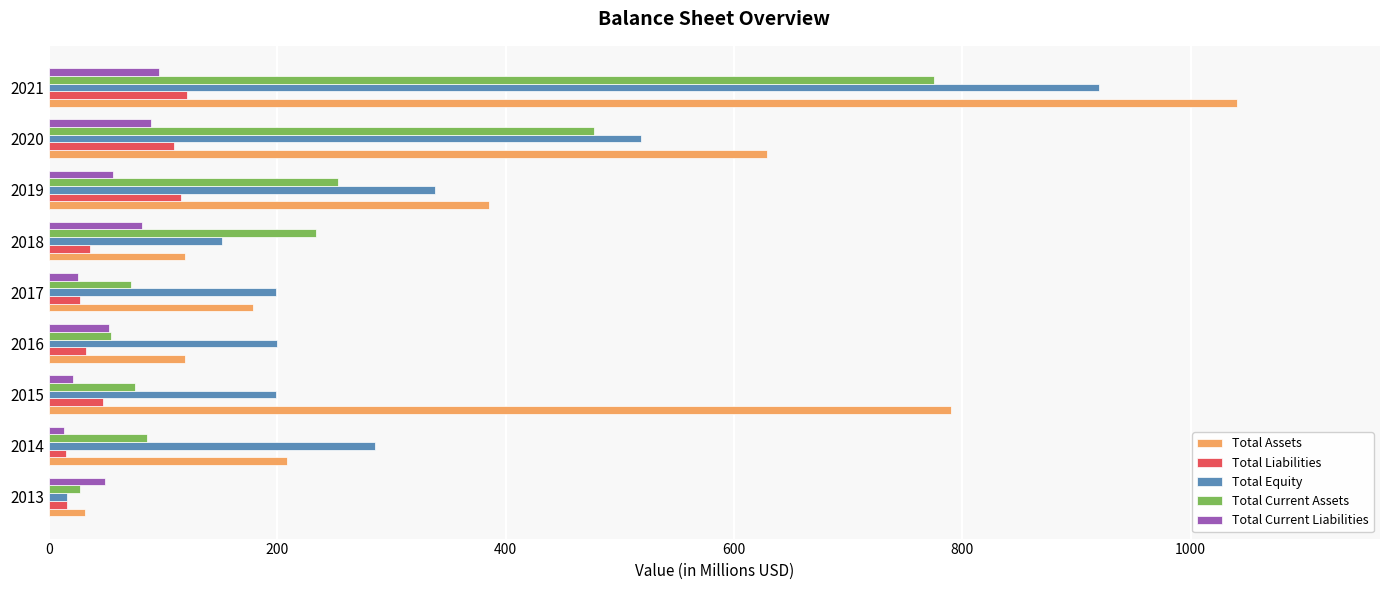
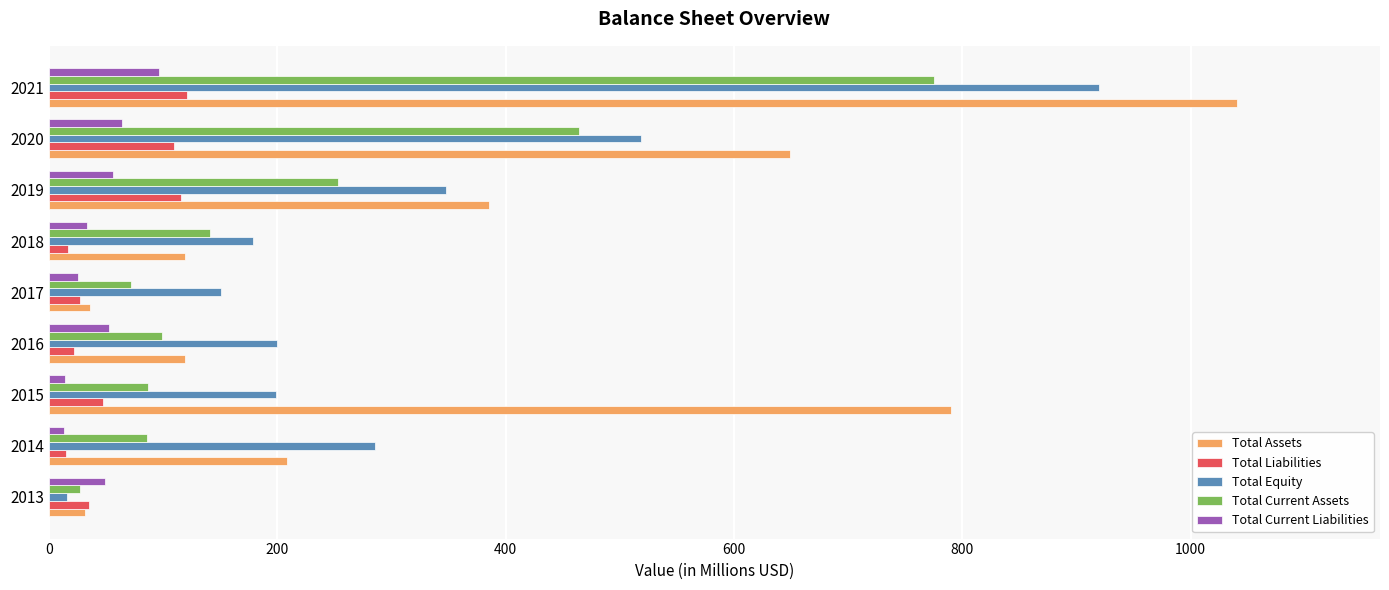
  {
    "Total Assets": {
      "2021": 1041,
-     "2020": 629,
+     "2020": 649,
      "2019": 385,
      "2018": 119,
-     "2017": 178,
+     "2017": 36,
      "2016": 119,
      "2015": 790,
      "2014": 208,
      "2013": 32
    },
    "Total Liabilities": {
      "2021": 121,
      "2020": 110,
      "2019": 115,
-     "2018": 36,
+     "2018": 17,
      "2017": 28,
-     "2016": 33,
+     "2016": 22,
      "2015": 47,
      "2014": 15,
-     "2013": 16
+     "2013": 35
    },
    "Total Equity": {
      "2021": 920,
      "2020": 519,
-     "2019": 338,
-     "2018": 152,
-     "2017": 199,
+     "2019": 348,
+     "2018": 179,
+     "2017": 151,
      "2016": 200,
      "2015": 199,
      "2014": 285,
      "2013": 16
    },
    "Total Current Assets": {
      "2021": 775,
-     "2020": 478,
+     "2020": 464,
      "2019": 253,
-     "2018": 234,
+     "2018": 141,
      "2017": 72,
-     "2016": 54,
-     "2015": 76,
+     "2016": 99,
+     "2015": 87,
      "2014": 86,
      "2013": 27
    },
    "Total Current Liabilities": {
      "2021": 97,
-     "2020": 90,
+     "2020": 64,
      "2019": 56,
-     "2018": 82,
+     "2018": 33,
      "2017": 26,
      "2016": 53,
-     "2015": 21,
+     "2015": 14,
      "2014": 13,
      "2013": 49
    }
  }
